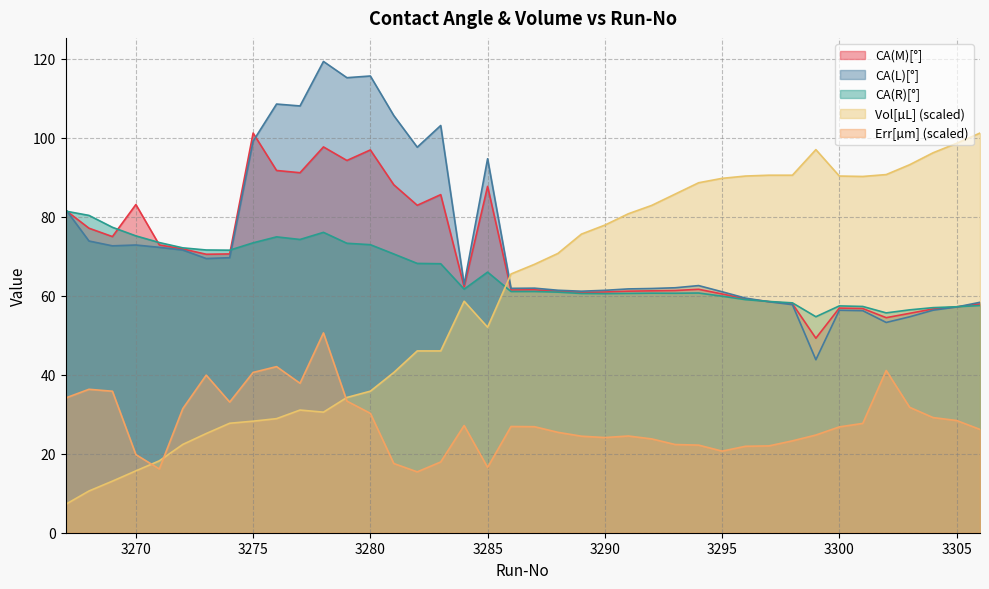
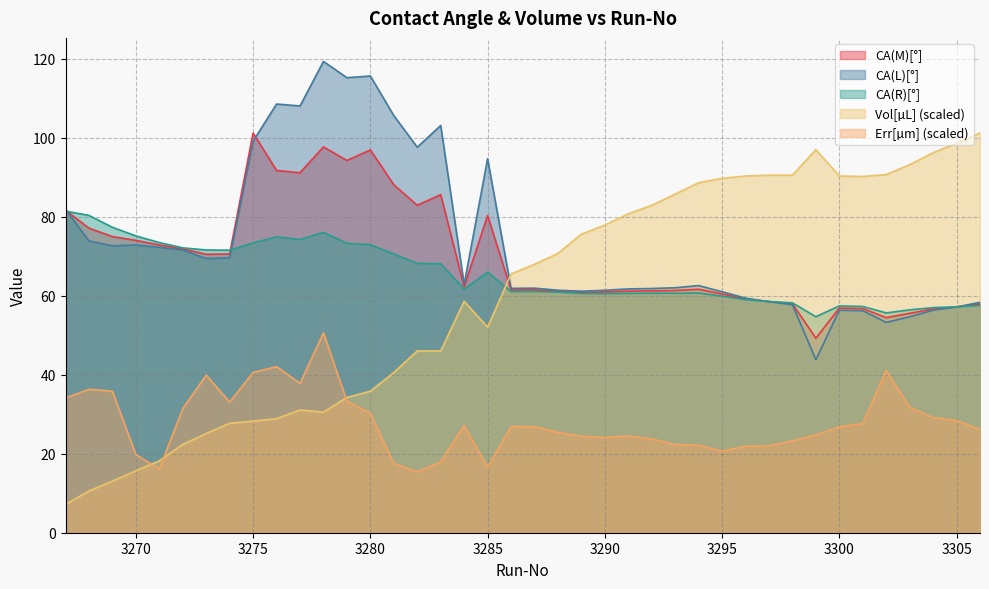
  {
    "CA(M)[°]": {
-     "3270": 83,
+     "3270": 74,
      "3275": 101,
      "3280": 97,
-     "3285": 88
+     "3285": 80
    }
  }
